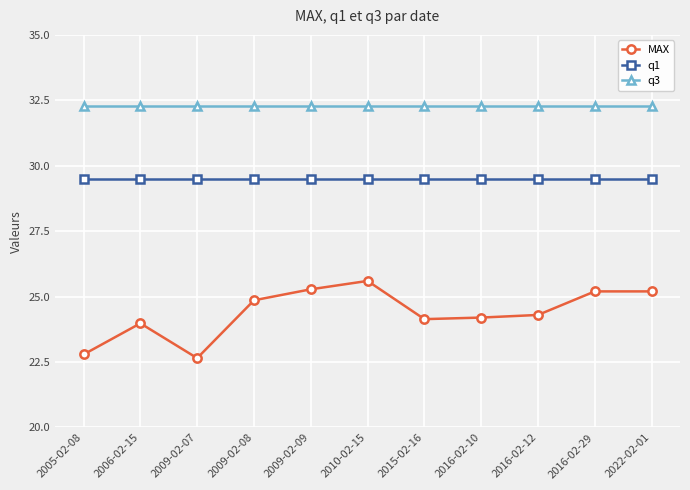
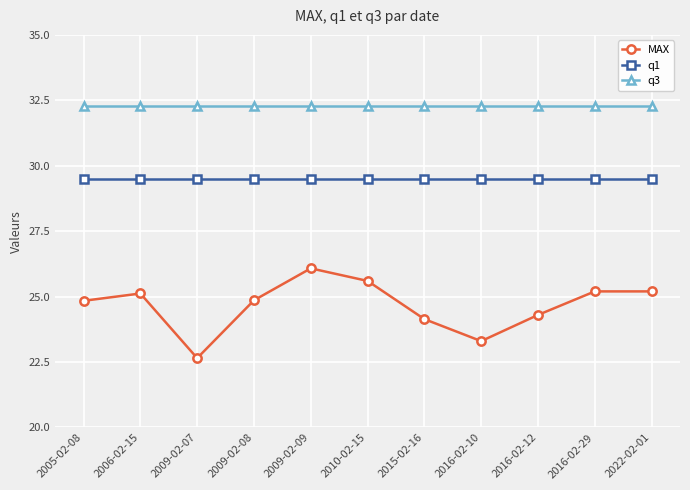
  {
    "MAX": {
-     "2005-02-08": 22.8,
-     "2006-02-15": 24.0,
+     "2005-02-08": 24.8,
+     "2006-02-15": 25.1,
      "2009-02-07": 22.7,
      "2009-02-08": 24.9,
-     "2009-02-09": 25.3,
+     "2009-02-09": 26.1,
      "2010-02-15": 25.6,
      "2015-02-16": 24.1,
-     "2016-02-10": 24.2,
+     "2016-02-10": 23.3,
      "2016-02-12": 24.3,
      "2016-02-29": 25.2,
      "2022-02-01": 25.2
    },
    "q1": {
      "2005-02-08": 29.5,
      "2006-02-15": 29.5,
      "2009-02-07": 29.5,
      "2009-02-08": 29.5,
      "2009-02-09": 29.5,
      "2010-02-15": 29.5,
      "2015-02-16": 29.5,
      "2016-02-10": 29.5,
      "2016-02-12": 29.5,
      "2016-02-29": 29.5,
      "2022-02-01": 29.5
    },
    "q3": {
      "2005-02-08": 32.3,
      "2006-02-15": 32.3,
      "2009-02-07": 32.3,
      "2009-02-08": 32.3,
      "2009-02-09": 32.3,
      "2010-02-15": 32.3,
      "2015-02-16": 32.3,
      "2016-02-10": 32.3,
      "2016-02-12": 32.3,
      "2016-02-29": 32.3,
      "2022-02-01": 32.3
    }
  }
